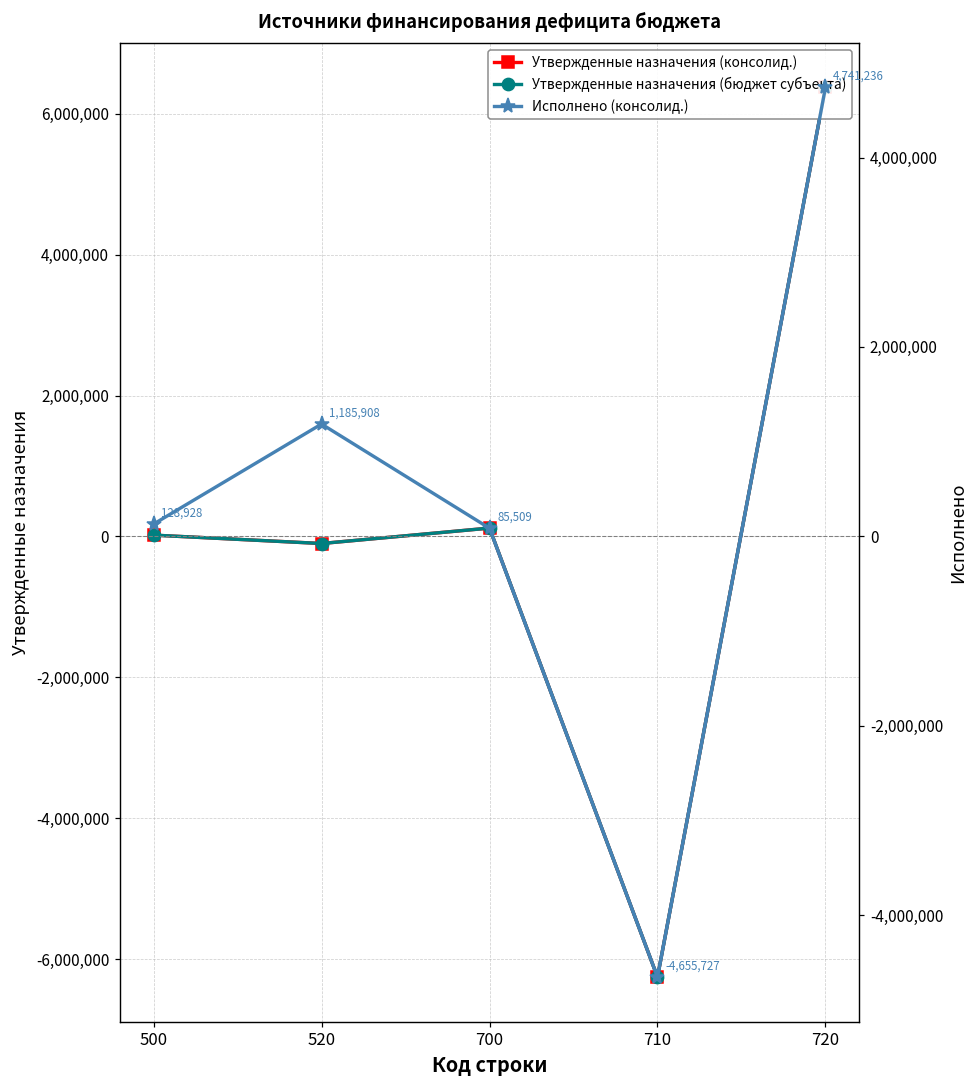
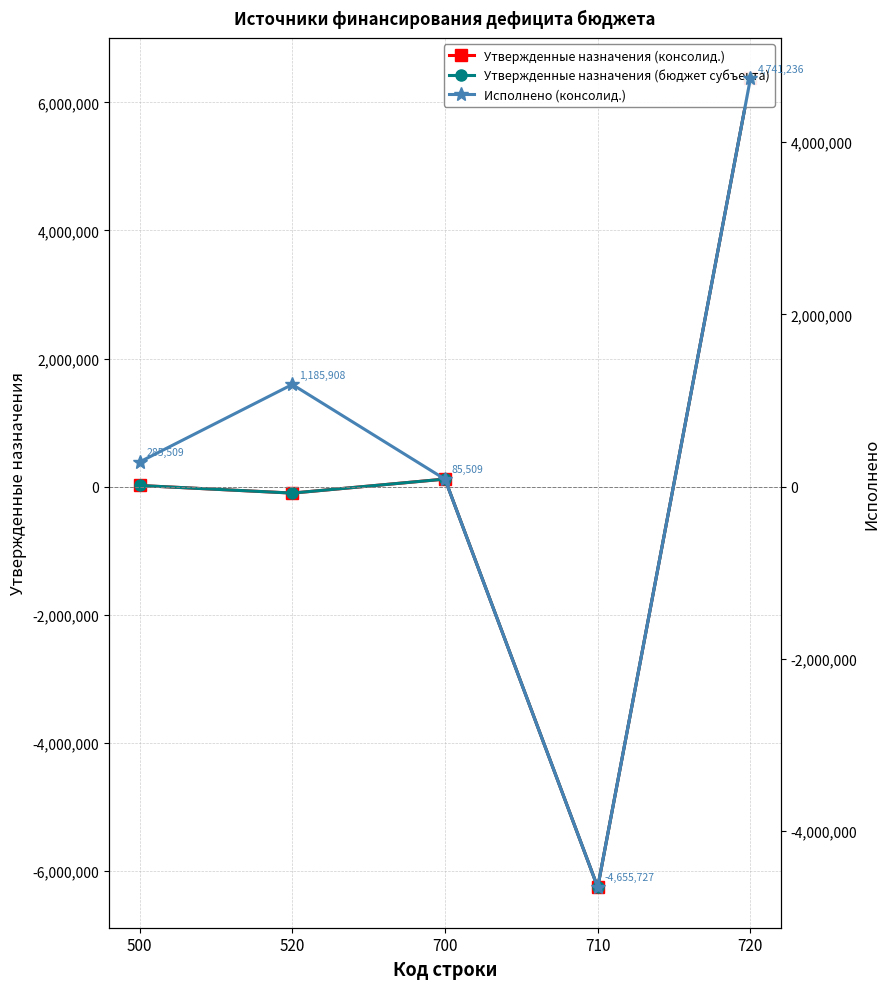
  {
    "Исполнено (консолид.)": {
-     "500": "128,928",
+     "500": "285,509",
      "520": "1,185,908",
      "700": "85,509",
      "710": "-4,655,727"
    }
  }
